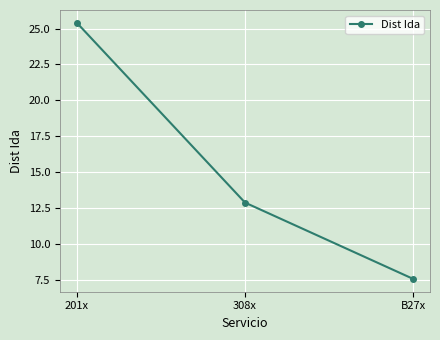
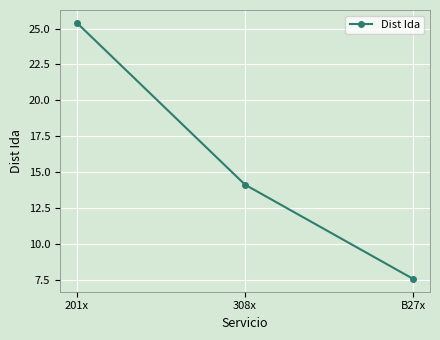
  {
    "201x": 25.4,
-   "308x": 12.9,
+   "308x": 14.1,
    "B27x": 7.5
  }
